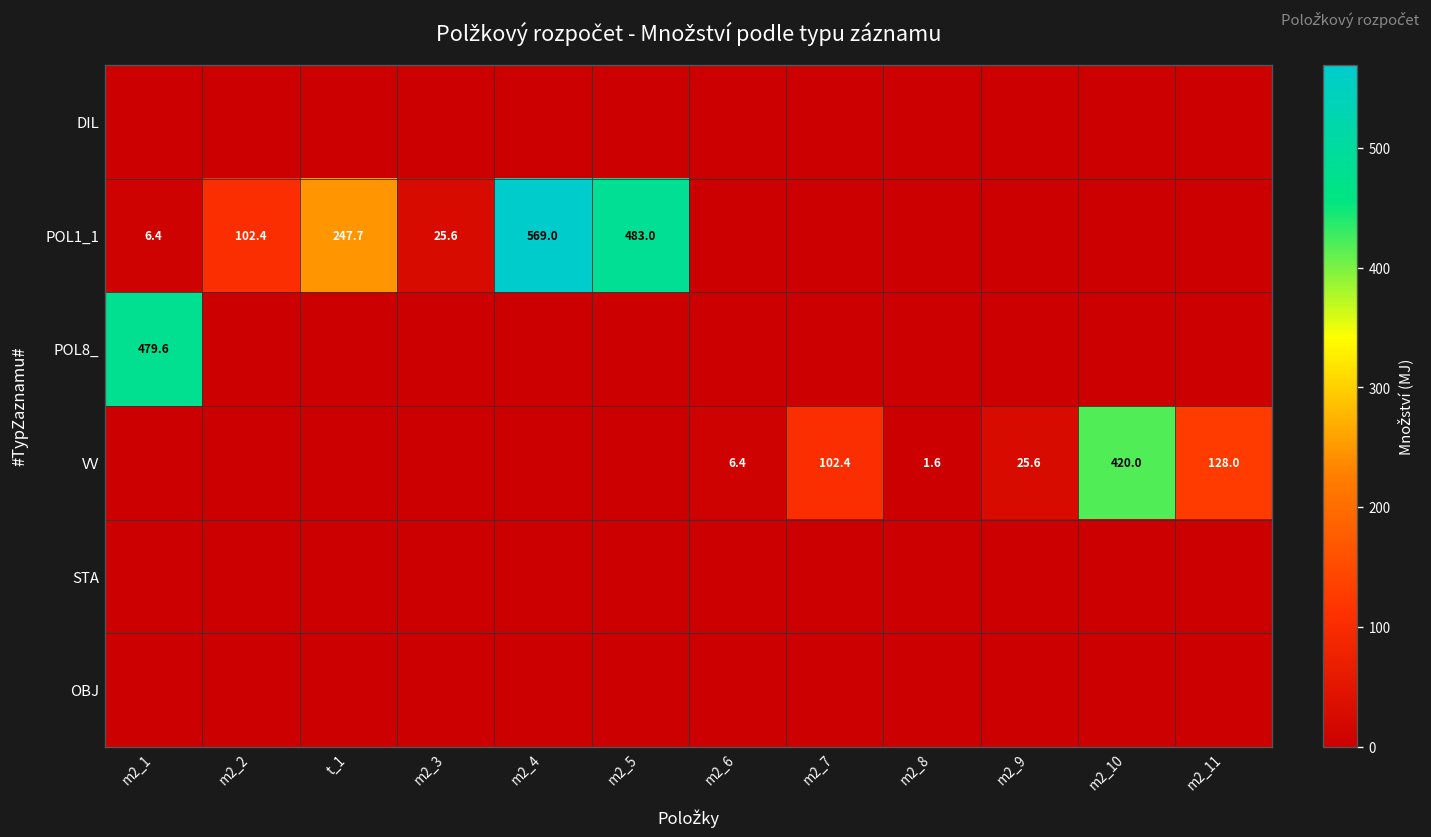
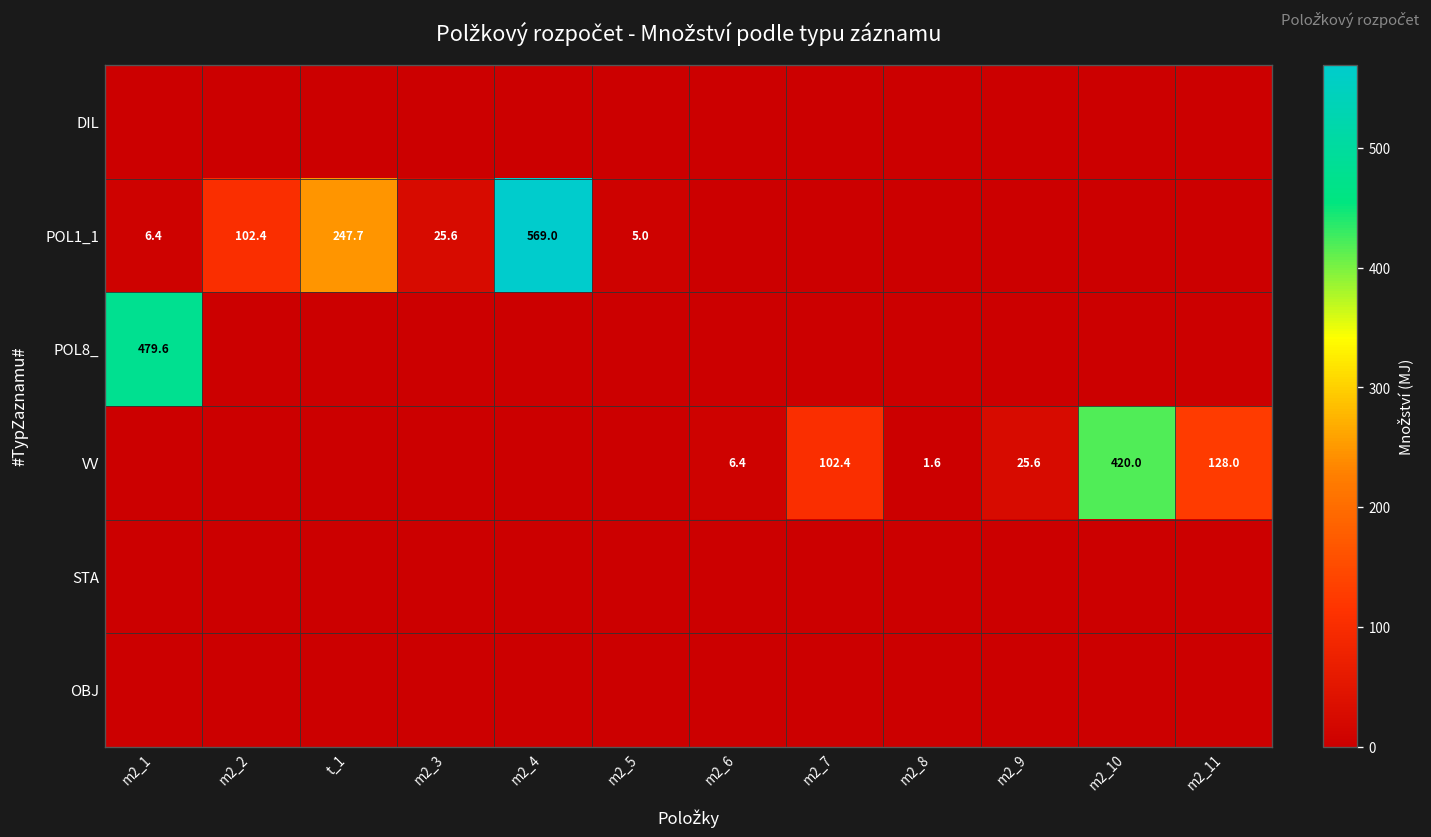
  {
    "POL1_1": {
      "m2_1": 6.4,
      "m2_2": 102.4,
      "t_1": 247.7,
      "m2_3": 25.6,
      "m2_4": 569.0,
-     "m2_5": 483.0
+     "m2_5": 5.0
    },
    "POL8_": {
      "m2_1": 479.6
    },
    "VV": {
      "m2_6": 6.4,
      "m2_7": 102.4,
      "m2_8": 1.6,
      "m2_9": 25.6,
      "m2_10": 420.0,
      "m2_11": 128.0
    }
  }
